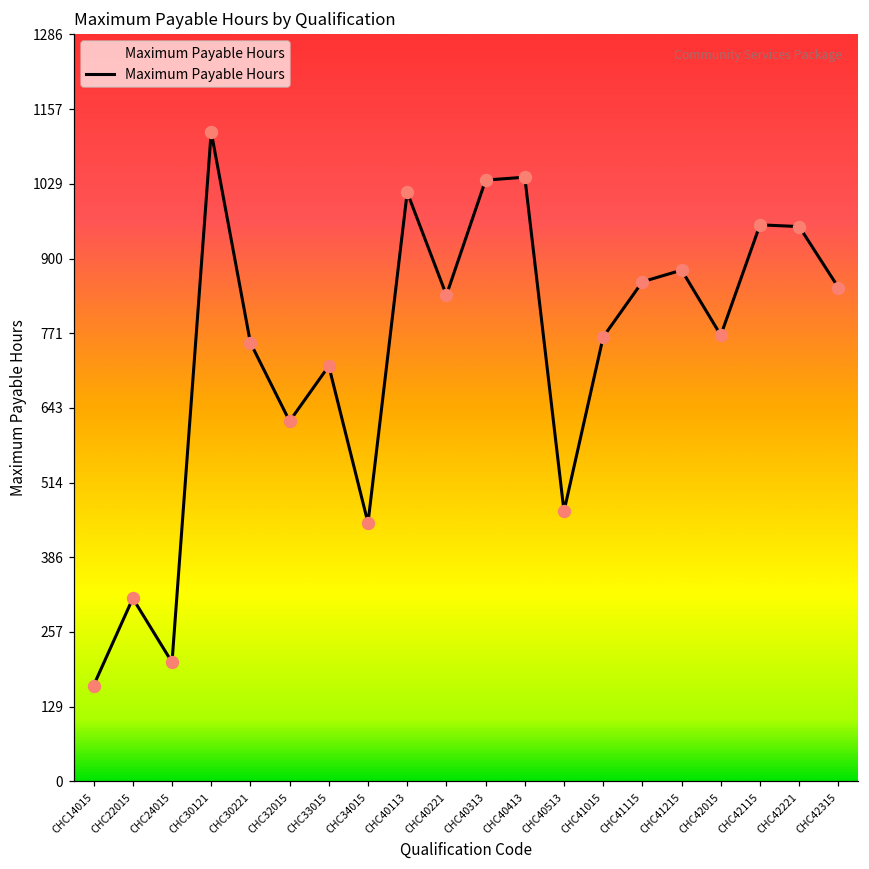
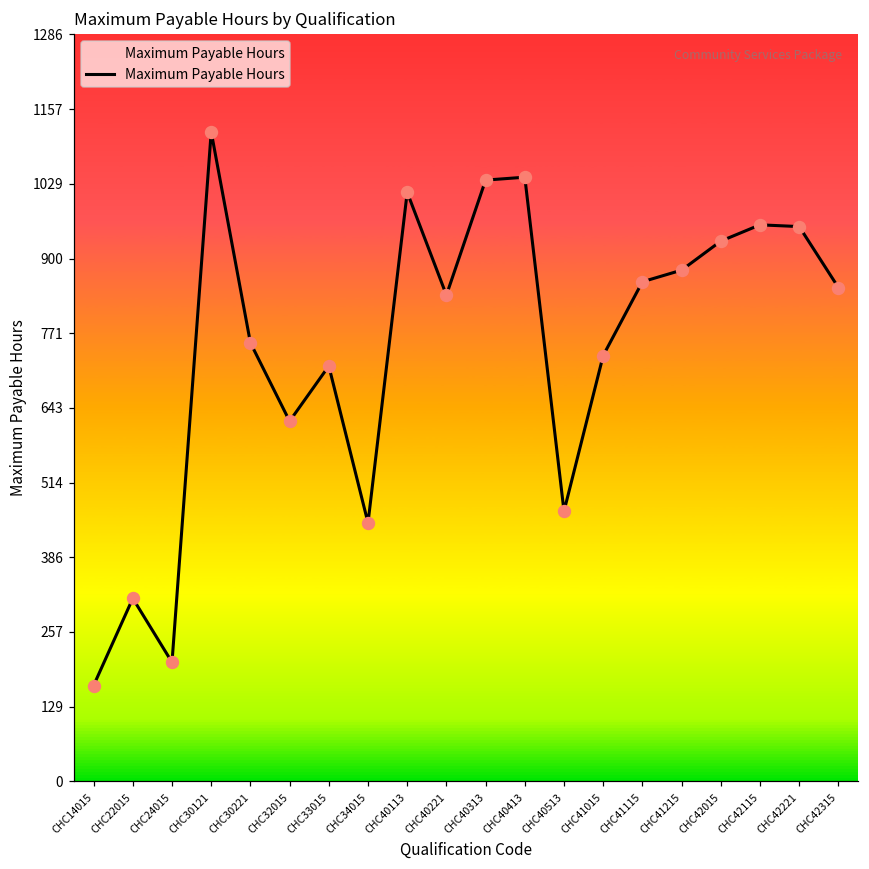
  {
    "CHC14015": 170,
    "CHC22015": 320,
    "CHC24015": 210,
    "CHC30121": 1120,
    "CHC30221": 760,
    "CHC32015": 620,
    "CHC33015": 720,
    "CHC34015": 450,
    "CHC40113": 1010,
    "CHC40221": 840,
    "CHC40313": 1040,
    "CHC40413": 1040,
    "CHC40513": 470,
-   "CHC41015": 770,
+   "CHC41015": 730,
    "CHC41115": 860,
    "CHC41215": 880,
-   "CHC42015": 770,
+   "CHC42015": 930,
    "CHC42115": 960,
    "CHC42221": 960,
    "CHC42315": 850
  }
